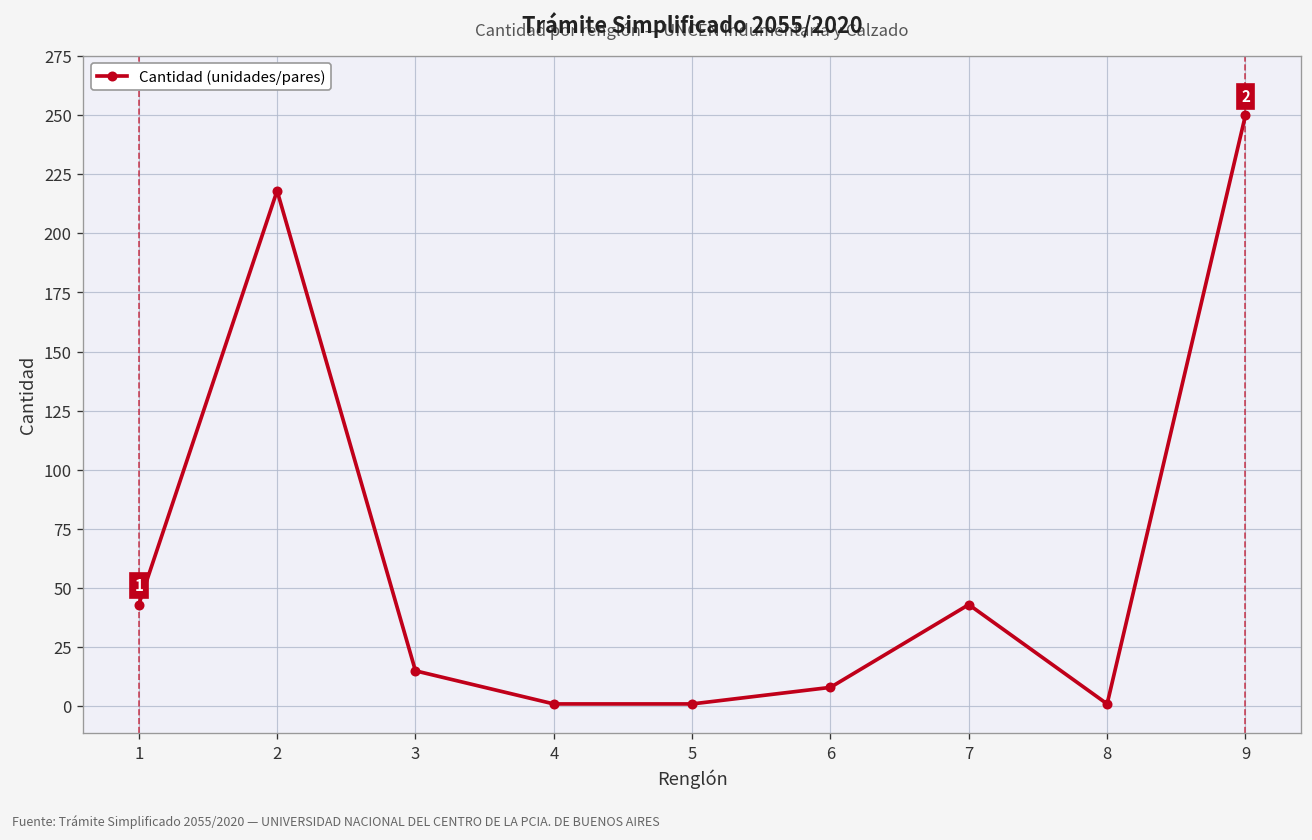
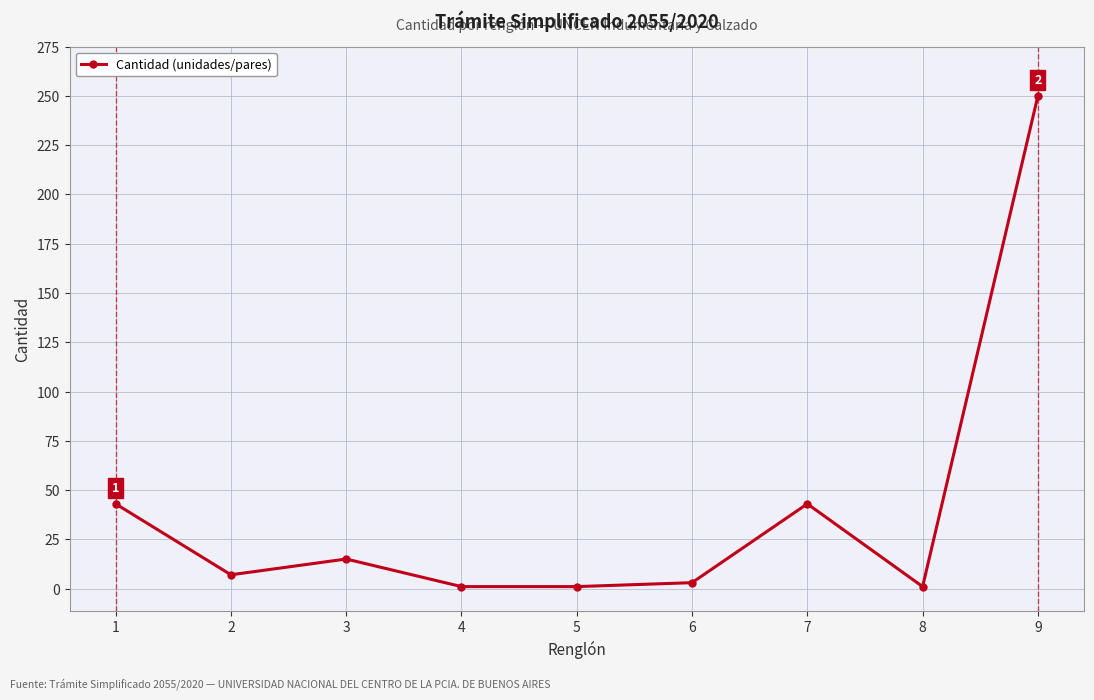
  {
-   "2": 218,
+   "2": 7,
    "3": 15,
    "4": 1,
    "5": 1,
-   "6": 8,
+   "6": 3,
    "7": 43,
    "8": 1
  }
